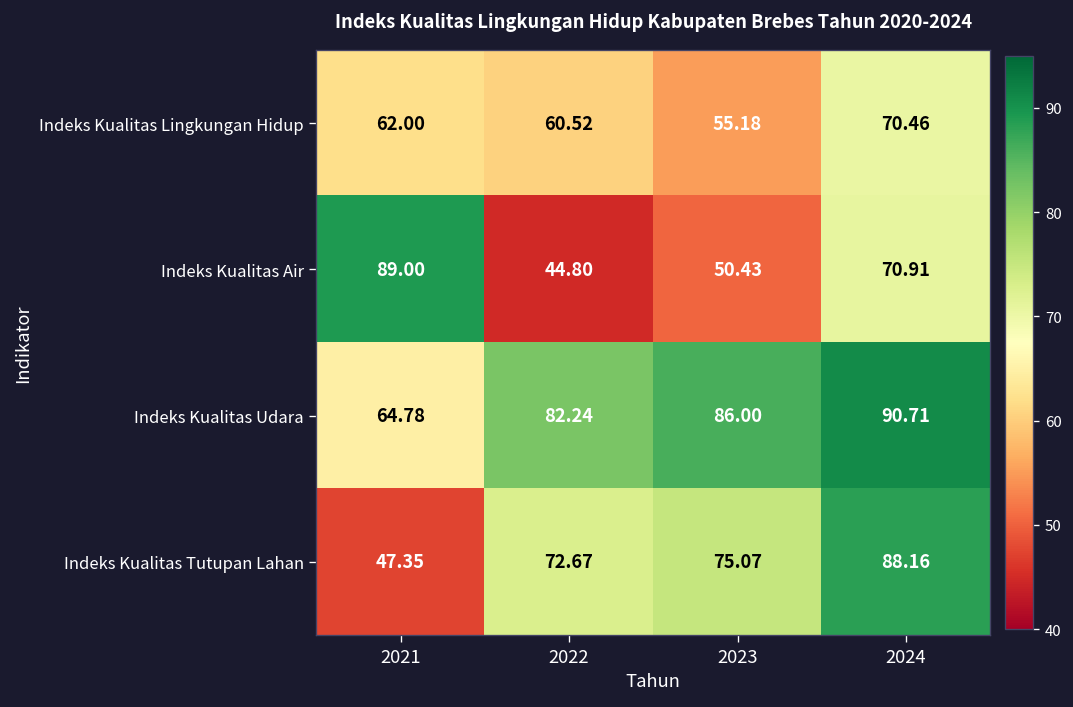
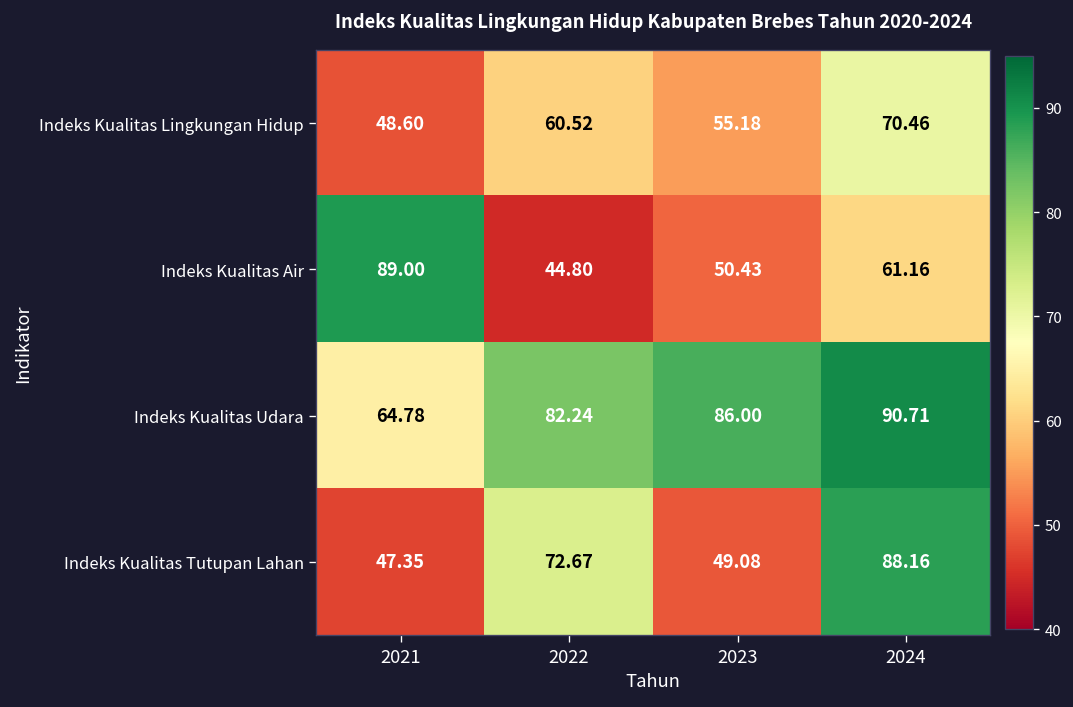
  {
    "Indeks Kualitas Lingkungan Hidup": {
-     "2021": 62.00,
+     "2021": 48.60,
      "2022": 60.52,
      "2023": 55.18,
      "2024": 70.46
    },
    "Indeks Kualitas Air": {
      "2021": 89.00,
      "2022": 44.80,
      "2023": 50.43,
-     "2024": 70.91
+     "2024": 61.16
    },
    "Indeks Kualitas Udara": {
      "2021": 64.78,
      "2022": 82.24,
      "2023": 86.00,
      "2024": 90.71
    },
    "Indeks Kualitas Tutupan Lahan": {
      "2021": 47.35,
      "2022": 72.67,
-     "2023": 75.07,
+     "2023": 49.08,
      "2024": 88.16
    }
  }
